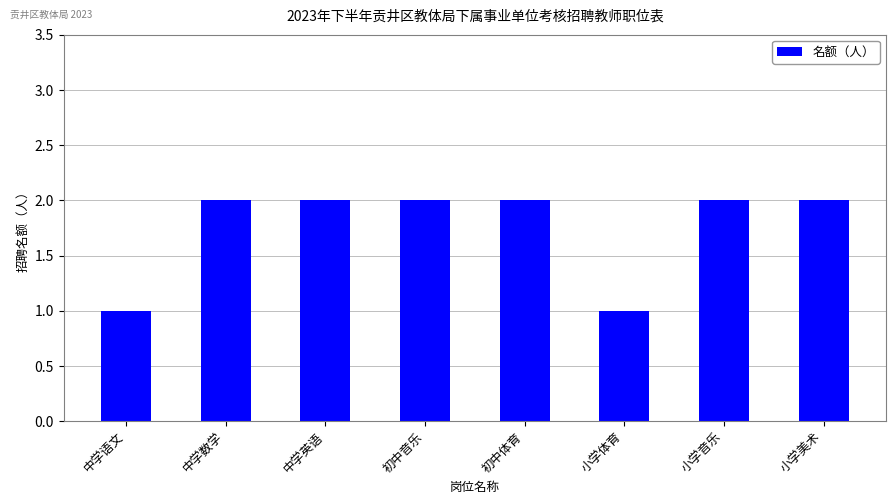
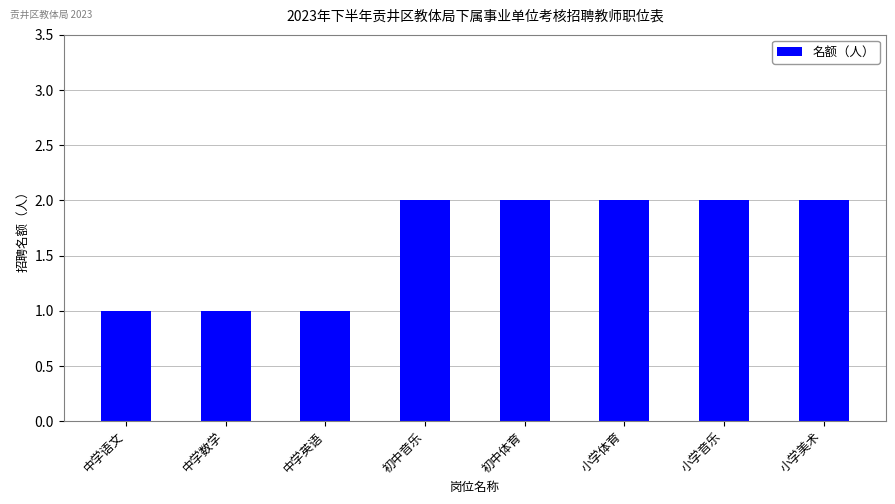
  {
    "中学语文": 1,
-   "中学数学": 2,
-   "中学英语": 2,
+   "中学数学": 1,
+   "中学英语": 1,
    "初中音乐": 2,
    "初中体育": 2,
-   "小学体育": 1,
+   "小学体育": 2,
    "小学音乐": 2,
    "小学美术": 2
  }
